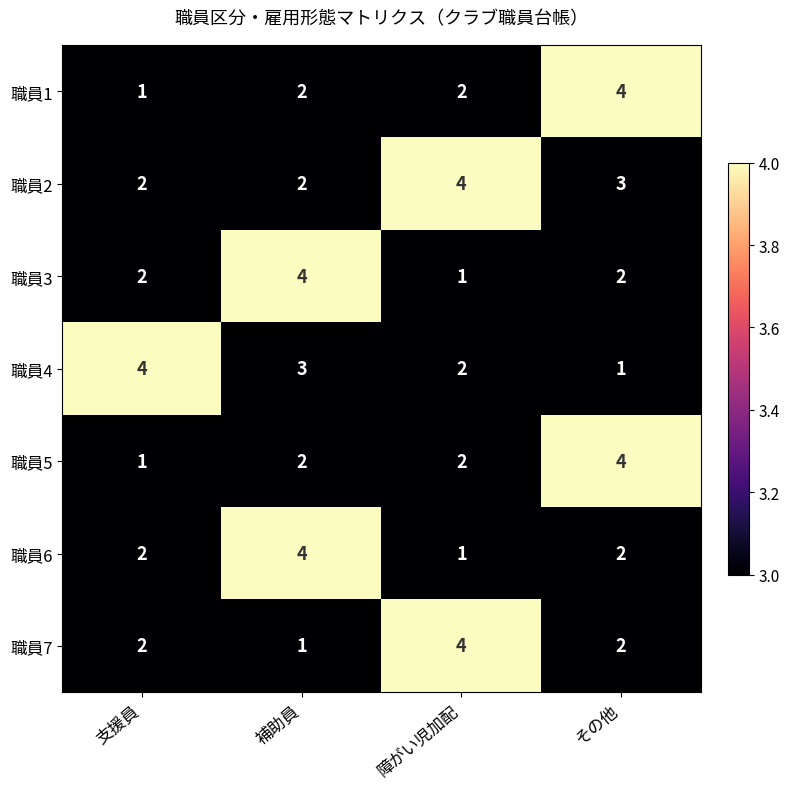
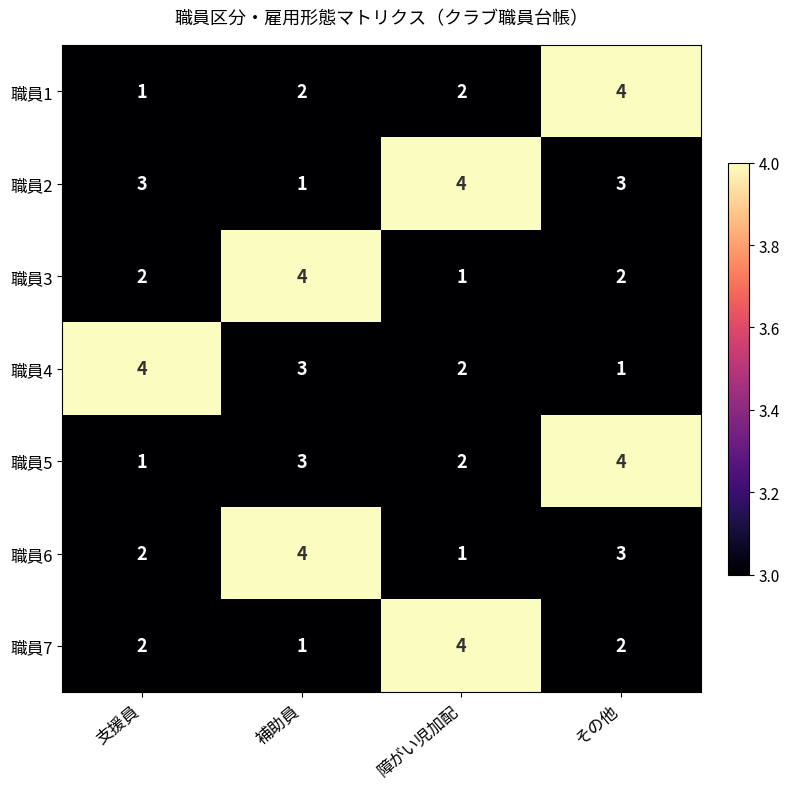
  {
    "職員1": {
      "支援員": 1,
      "補助員": 2,
      "障がい児加配": 2,
      "その他": 4
    },
    "職員2": {
-     "支援員": 2,
-     "補助員": 2,
+     "支援員": 3,
+     "補助員": 1,
      "障がい児加配": 4,
      "その他": 3
    },
    "職員3": {
      "支援員": 2,
      "補助員": 4,
      "障がい児加配": 1,
      "その他": 2
    },
    "職員4": {
      "支援員": 4,
      "補助員": 3,
      "障がい児加配": 2,
      "その他": 1
    },
    "職員5": {
      "支援員": 1,
-     "補助員": 2,
+     "補助員": 3,
      "障がい児加配": 2,
      "その他": 4
    },
    "職員6": {
      "支援員": 2,
      "補助員": 4,
      "障がい児加配": 1,
-     "その他": 2
+     "その他": 3
    },
    "職員7": {
      "支援員": 2,
      "補助員": 1,
      "障がい児加配": 4,
      "その他": 2
    }
  }
